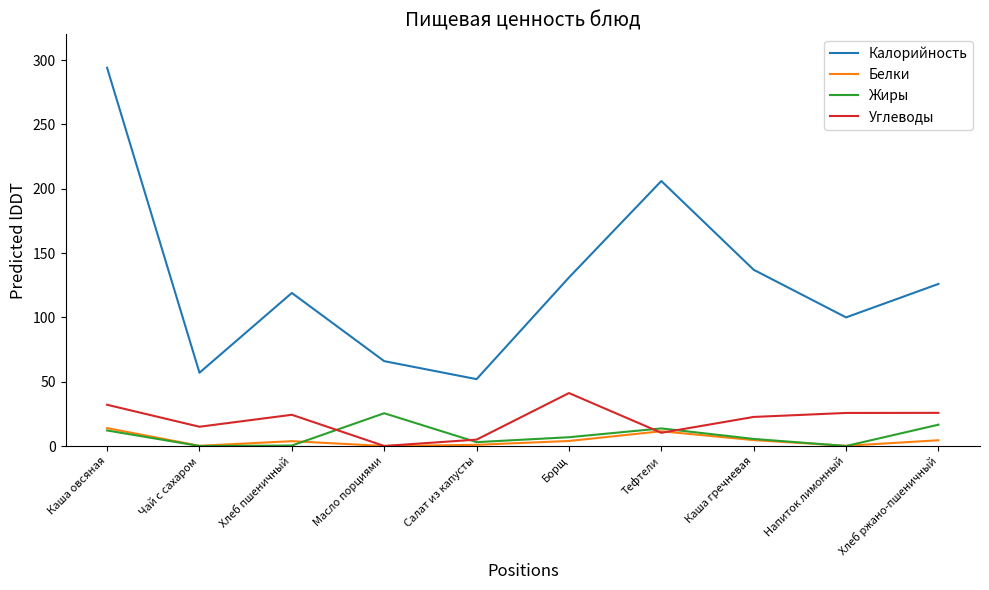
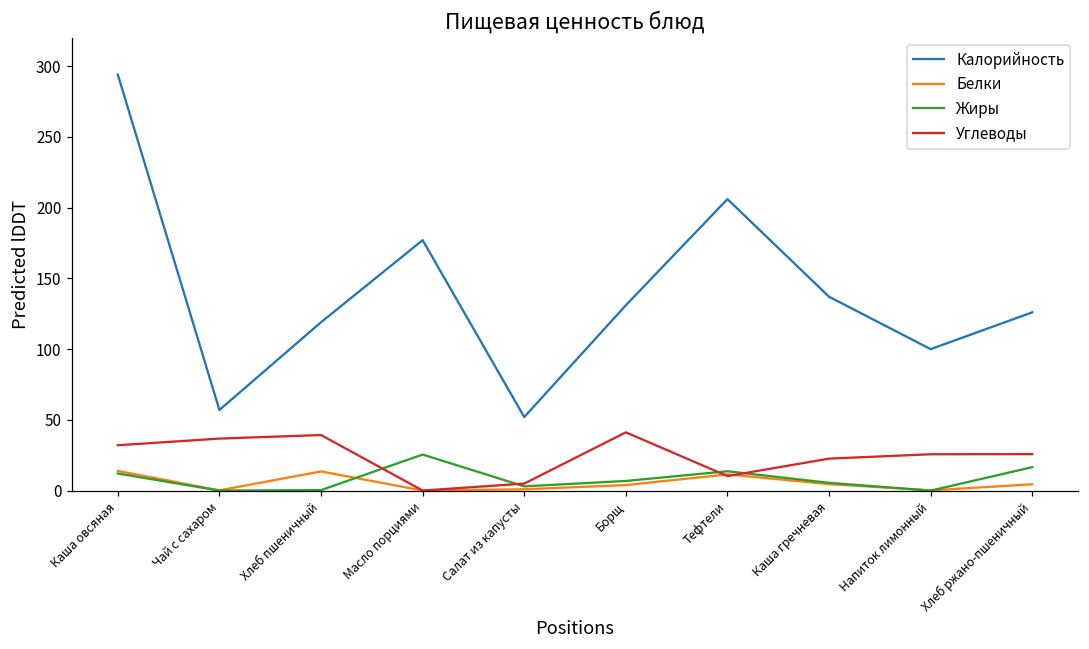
  {
    "Калорийность": {
      "Каша овсяная": 294,
      "Чай с сахаром": 57,
      "Хлеб пшеничный": 119,
-     "Масло порциями": 66,
+     "Масло порциями": 177,
      "Салат из капусты": 52,
      "Борщ": 131,
      "Тефтели": 206,
      "Каша гречневая": 137,
      "Напиток лимонный": 100,
      "Хлеб ржано-пшеничный": 126
    },
    "Белки": {
-     "Хлеб пшеничный": 4,
+     "Хлеб пшеничный": 14,
      "Салат из капусты": 1,
      "Борщ": 4,
      "Хлеб ржано-пшеничный": 5
    },
    "Жиры": {
      "Хлеб пшеничный": 0,
      "Масло порциями": 26,
      "Борщ": 7,
      "Тефтели": 14,
      "Хлеб ржано-пшеничный": 17
    },
    "Углеводы": {
      "Каша овсяная": 32,
-     "Чай с сахаром": 15,
-     "Хлеб пшеничный": 24,
+     "Чай с сахаром": 37,
+     "Хлеб пшеничный": 39,
      "Борщ": 41,
      "Каша гречневая": 23,
      "Напиток лимонный": 26,
      "Хлеб ржано-пшеничный": 26
    }
  }
